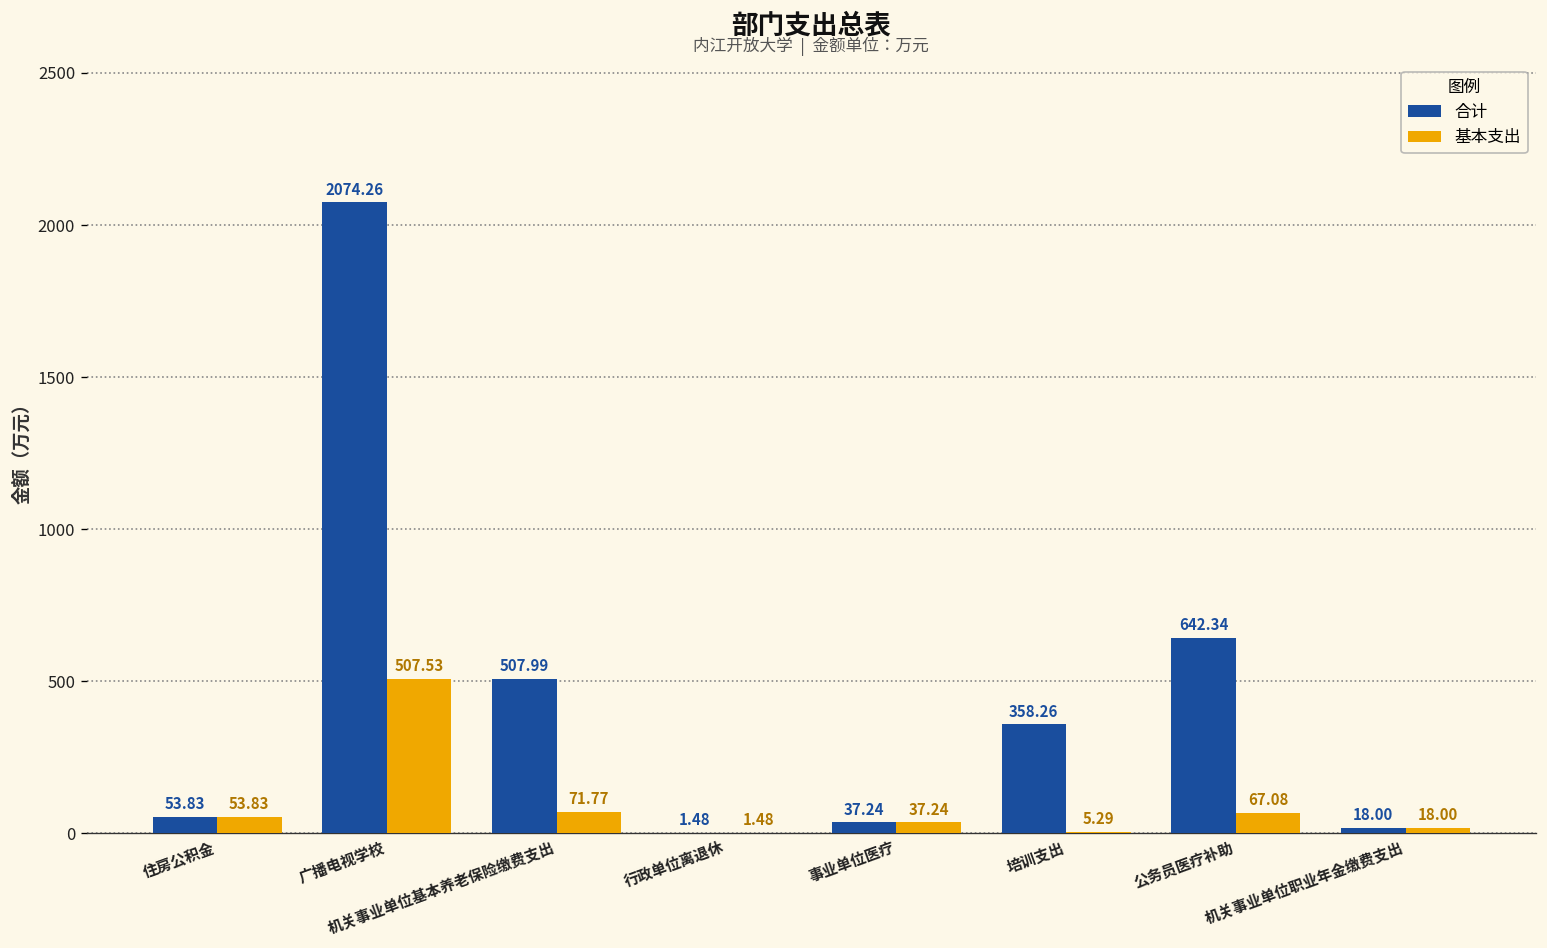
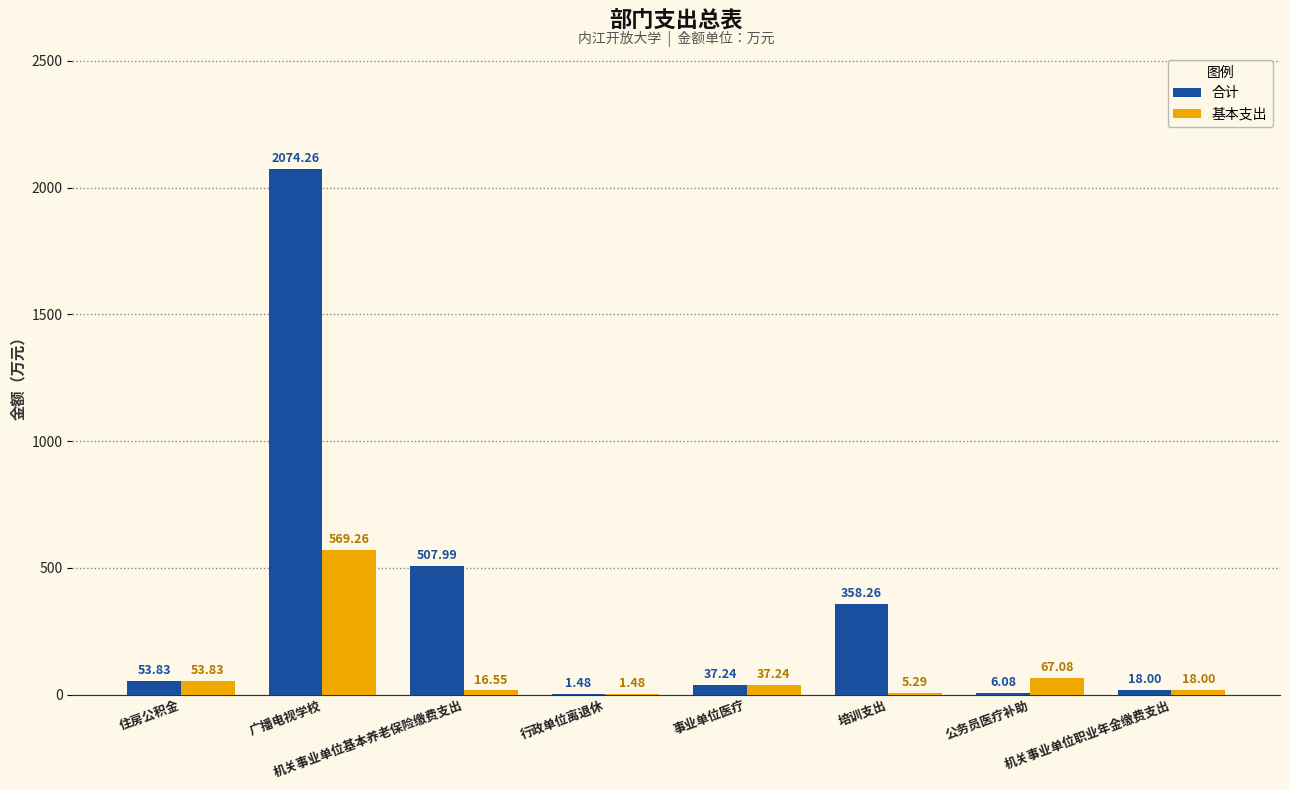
  {
    "合计": {
      "住房公积金": 53.83,
      "广播电视学校": 2074.26,
      "机关事业单位基本养老保险缴费支出": 507.99,
      "行政单位离退休": 1.48,
      "事业单位医疗": 37.24,
      "培训支出": 358.26,
-     "公务员医疗补助": 642.34,
+     "公务员医疗补助": 6.08,
      "机关事业单位职业年金缴费支出": 18.00
    },
    "基本支出": {
      "住房公积金": 53.83,
-     "广播电视学校": 507.53,
-     "机关事业单位基本养老保险缴费支出": 71.77,
+     "广播电视学校": 569.26,
+     "机关事业单位基本养老保险缴费支出": 16.55,
      "行政单位离退休": 1.48,
      "事业单位医疗": 37.24,
      "培训支出": 5.29,
      "公务员医疗补助": 67.08,
      "机关事业单位职业年金缴费支出": 18.00
    }
  }
